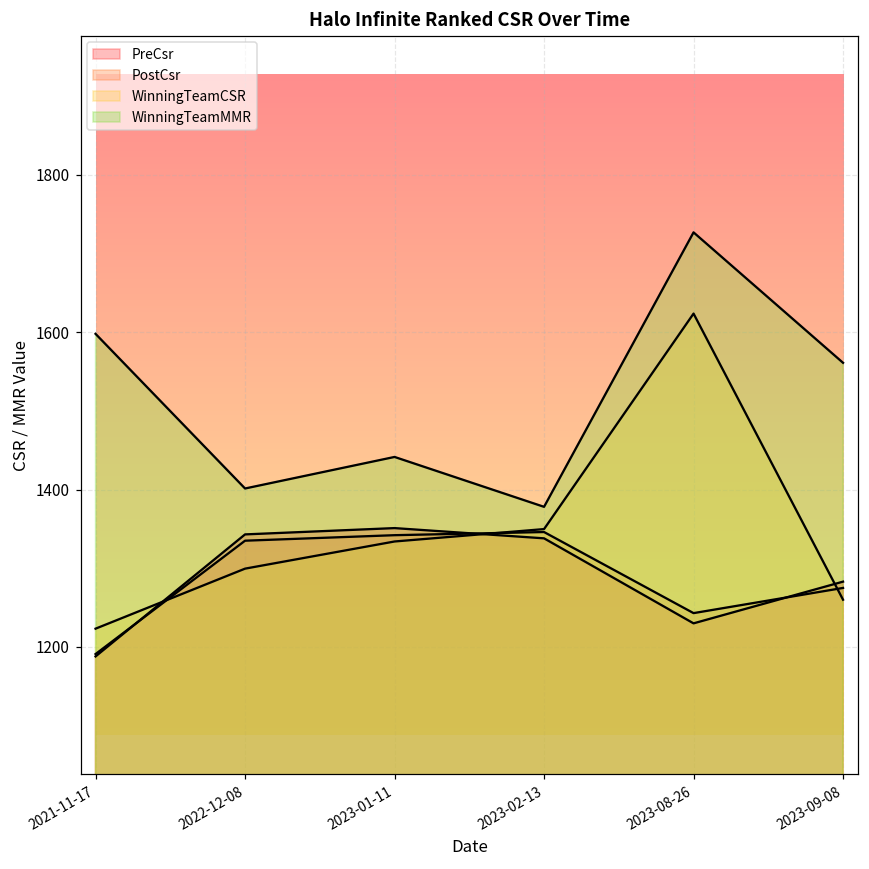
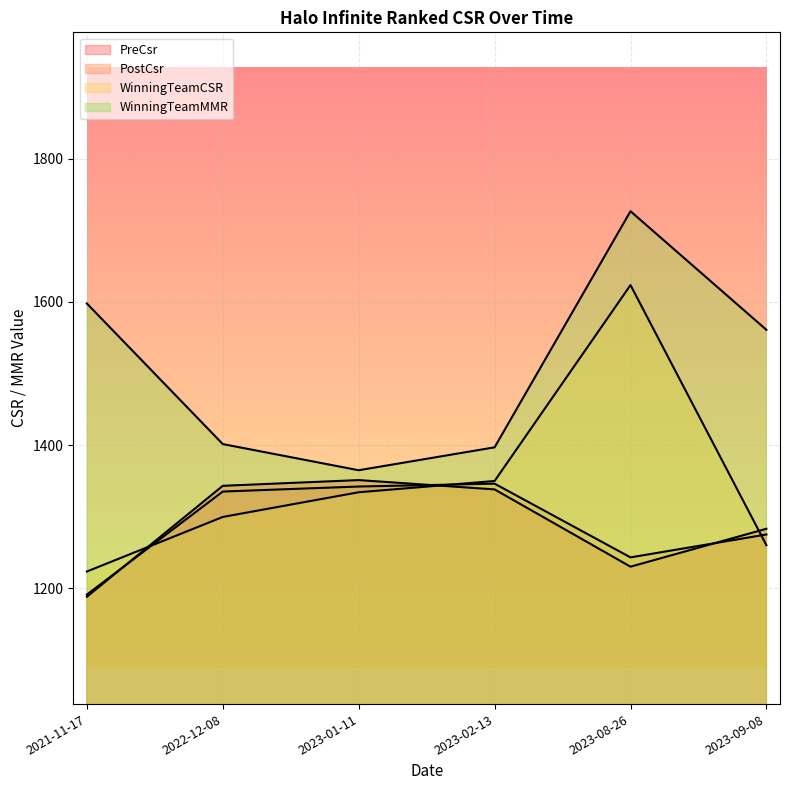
  {
    "WinningTeamMMR": {
      "2021-11-17": 1600,
      "2022-12-08": 1400,
-     "2023-01-11": 1440,
-     "2023-02-13": 1380,
+     "2023-01-11": 1360,
+     "2023-02-13": 1400,
      "2023-08-26": 1730,
      "2023-09-08": 1560
    }
  }
